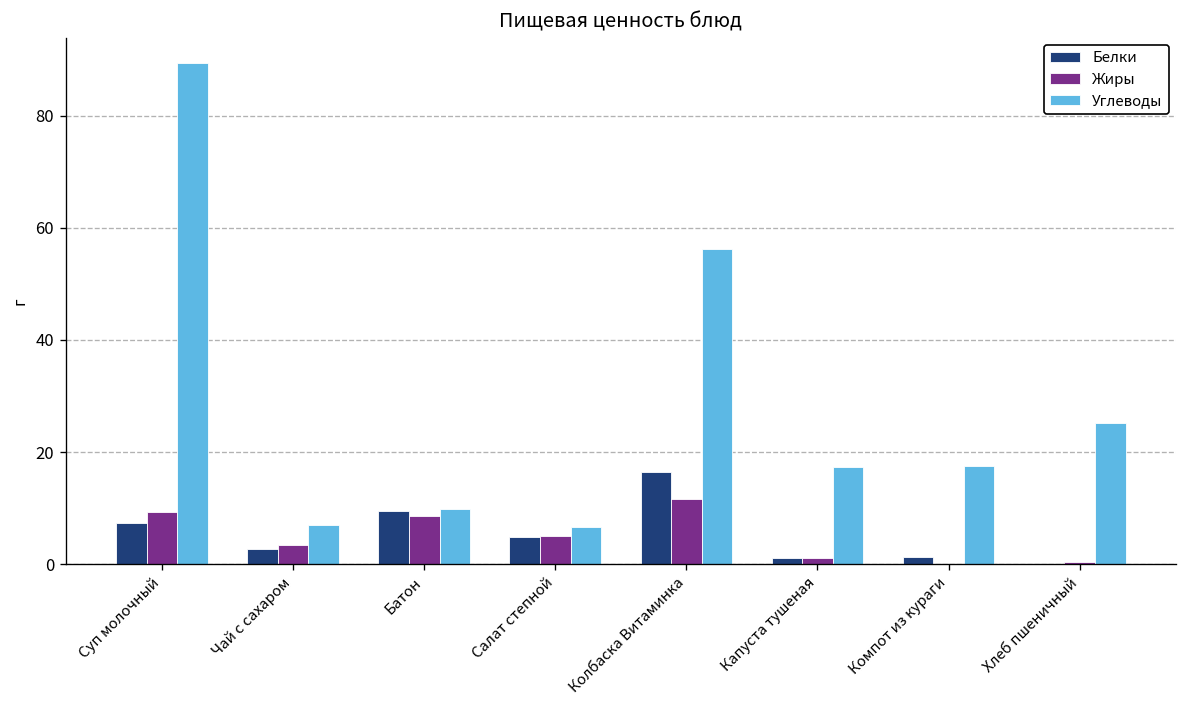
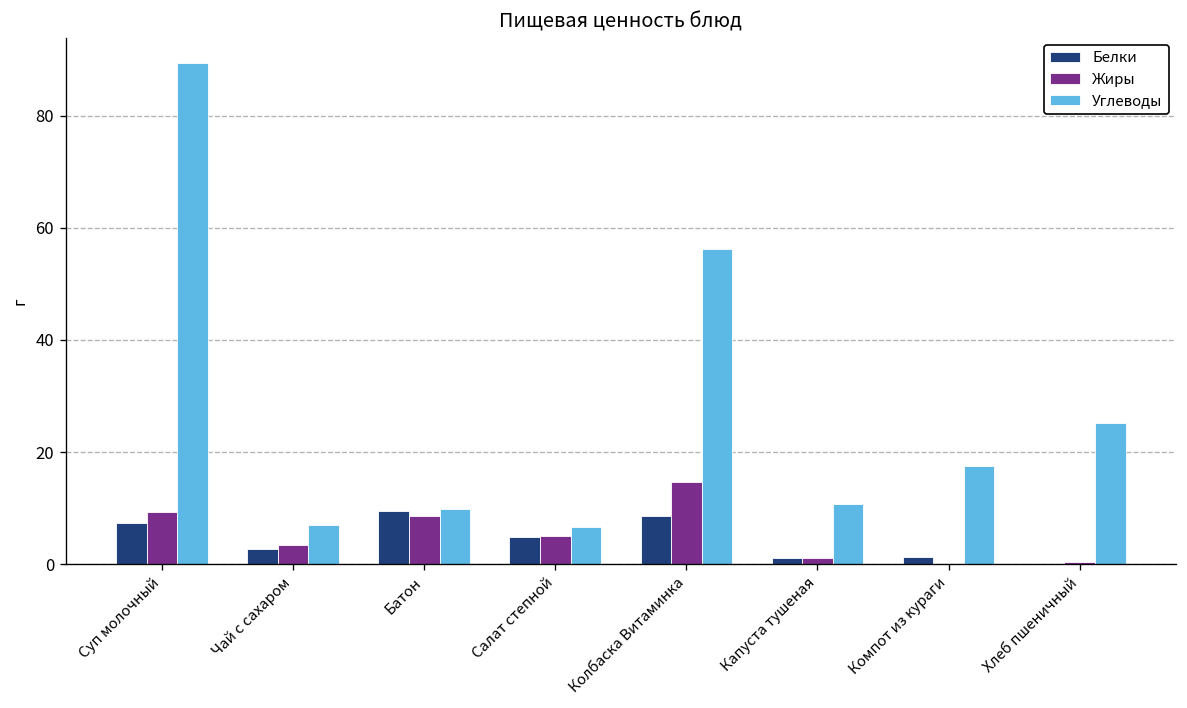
  {
    "Белки": {
      "Суп молочный": 7,
      "Чай с сахаром": 3,
      "Батон": 10,
      "Салат степной": 5,
-     "Колбаска Витаминка": 16,
+     "Колбаска Витаминка": 9,
      "Капуста тушеная": 1,
      "Компот из кураги": 1,
      "Хлеб пшеничный": 0
    },
    "Жиры": {
      "Суп молочный": 9,
      "Чай с сахаром": 3,
      "Батон": 9,
      "Салат степной": 5,
-     "Колбаска Витаминка": 12,
+     "Колбаска Витаминка": 15,
      "Капуста тушеная": 1
    },
    "Углеводы": {
      "Суп молочный": 90,
      "Чай с сахаром": 7,
      "Батон": 10,
      "Салат степной": 7,
      "Колбаска Витаминка": 56,
-     "Капуста тушеная": 17,
+     "Капуста тушеная": 11,
      "Компот из кураги": 18,
      "Хлеб пшеничный": 25
    }
  }
